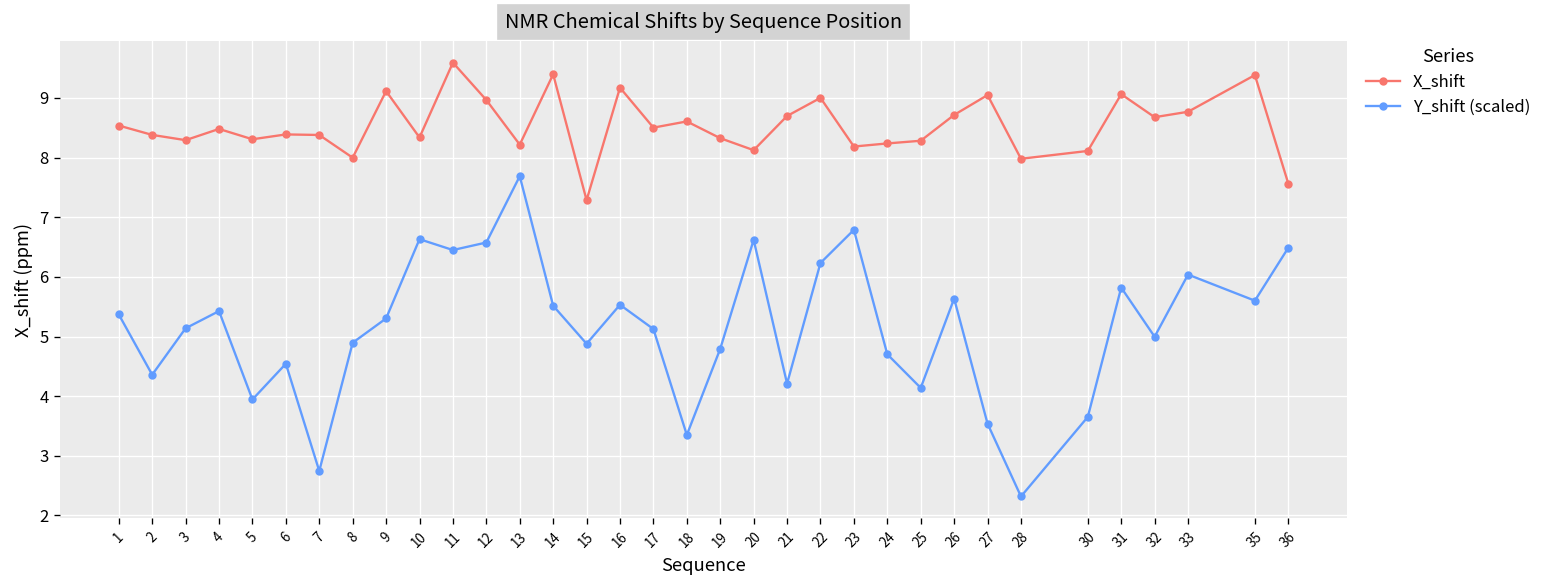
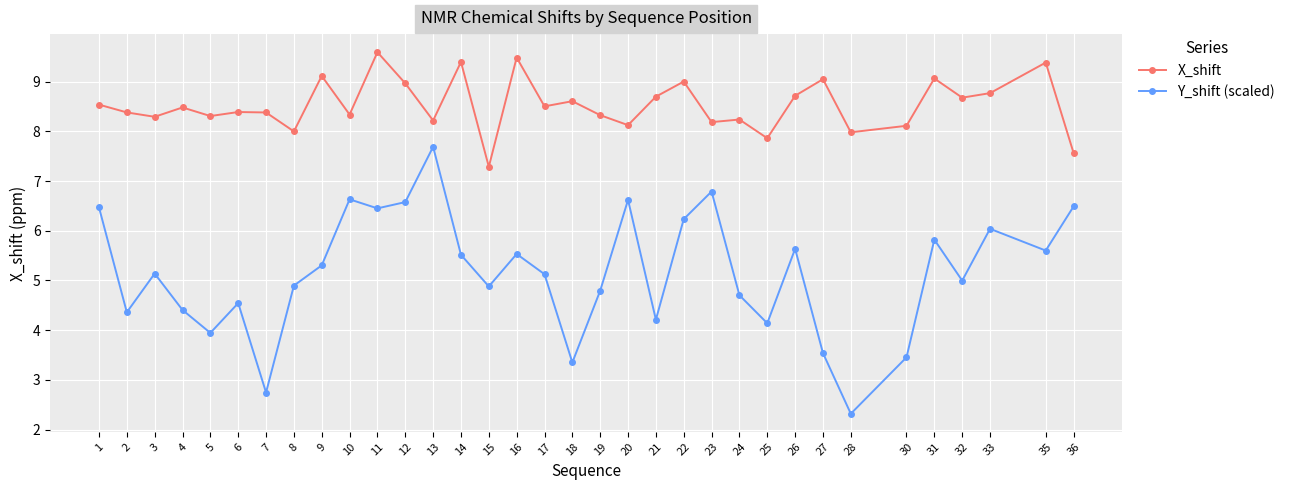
  {
    "X_shift": {
      "1": 8.5,
      "2": 8.4,
      "3": 8.3,
      "4": 8.5,
      "5": 8.3,
      "6": 8.4,
      "7": 8.4,
      "8": 8.0,
      "9": 9.1,
      "10": 8.3,
      "11": 9.6,
      "12": 9.0,
      "13": 8.2,
      "14": 9.4,
      "15": 7.3,
-     "16": 9.2,
+     "16": 9.5,
      "17": 8.5,
      "18": 8.6,
      "19": 8.3,
      "20": 8.1,
      "21": 8.7,
      "22": 9.0,
      "23": 8.2,
      "24": 8.2,
-     "25": 8.3,
+     "25": 7.9,
      "26": 8.7,
      "27": 9.0,
      "28": 8.0,
      "30": 8.1,
      "31": 9.1,
      "32": 8.7,
      "33": 8.8,
      "35": 9.4,
      "36": 7.6
    },
    "Y_shift (scaled)": {
-     "1": 5.4,
+     "1": 6.5,
      "2": 4.4,
      "3": 5.1,
-     "4": 5.4,
+     "4": 4.4,
      "5": 3.9,
      "6": 4.5,
      "7": 2.7,
      "8": 4.9,
      "9": 5.3,
      "10": 6.6,
      "11": 6.5,
      "12": 6.6,
      "13": 7.7,
      "14": 5.5,
      "15": 4.9,
      "16": 5.5,
      "17": 5.1,
      "18": 3.3,
      "19": 4.8,
      "20": 6.6,
      "21": 4.2,
      "22": 6.2,
      "23": 6.8,
      "24": 4.7,
      "25": 4.1,
      "26": 5.6,
      "27": 3.5,
      "28": 2.3,
-     "30": 3.7,
+     "30": 3.5,
      "31": 5.8,
      "32": 5.0,
      "33": 6.0,
      "35": 5.6,
      "36": 6.5
    }
  }
